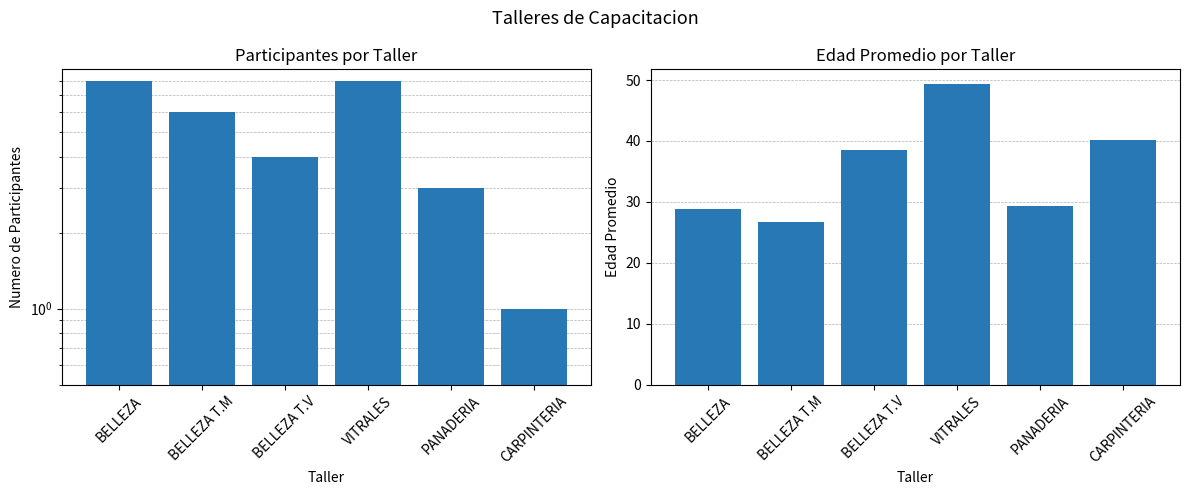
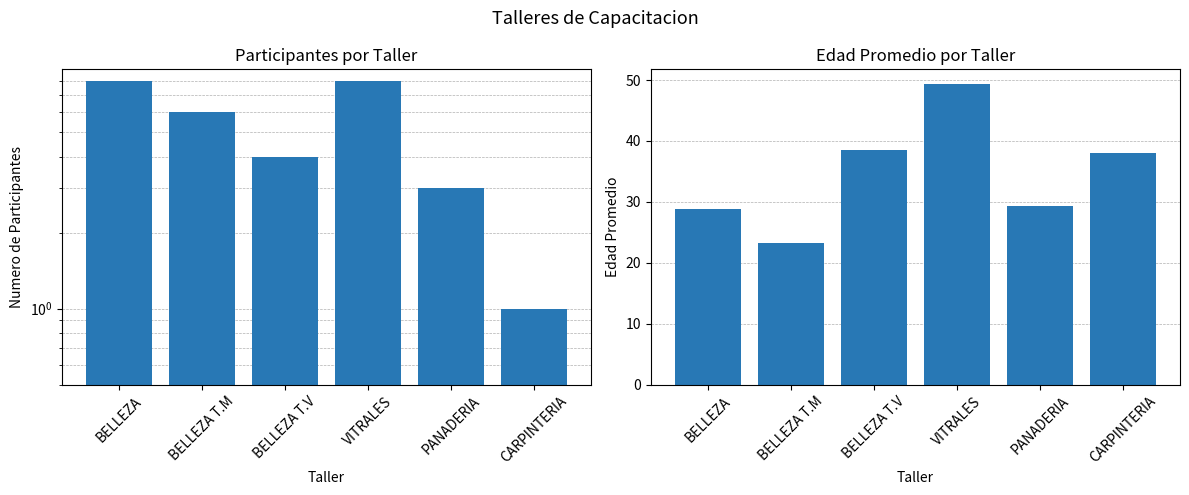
  {
    "Edad Promedio por Taller": {
      "BELLEZA": 29,
-     "BELLEZA T.M": 27,
+     "BELLEZA T.M": 23,
      "BELLEZA T.V": 39,
      "VITRALES": 49,
      "PANADERIA": 29,
-     "CARPINTERIA": 40
+     "CARPINTERIA": 38
    }
  }
